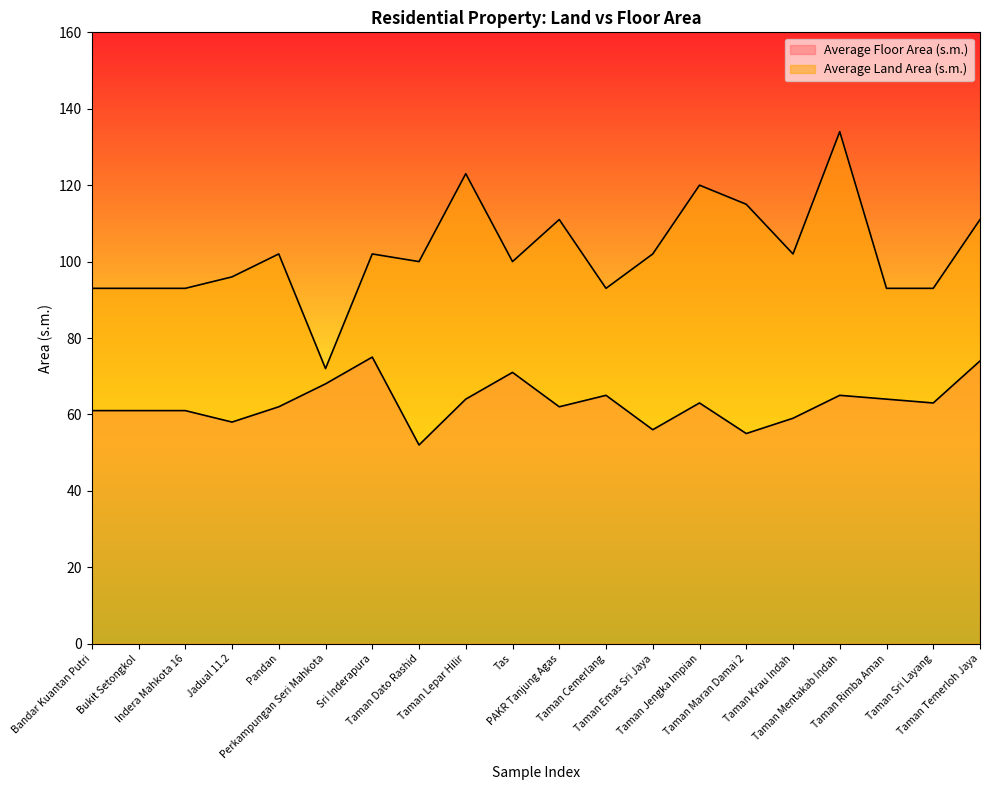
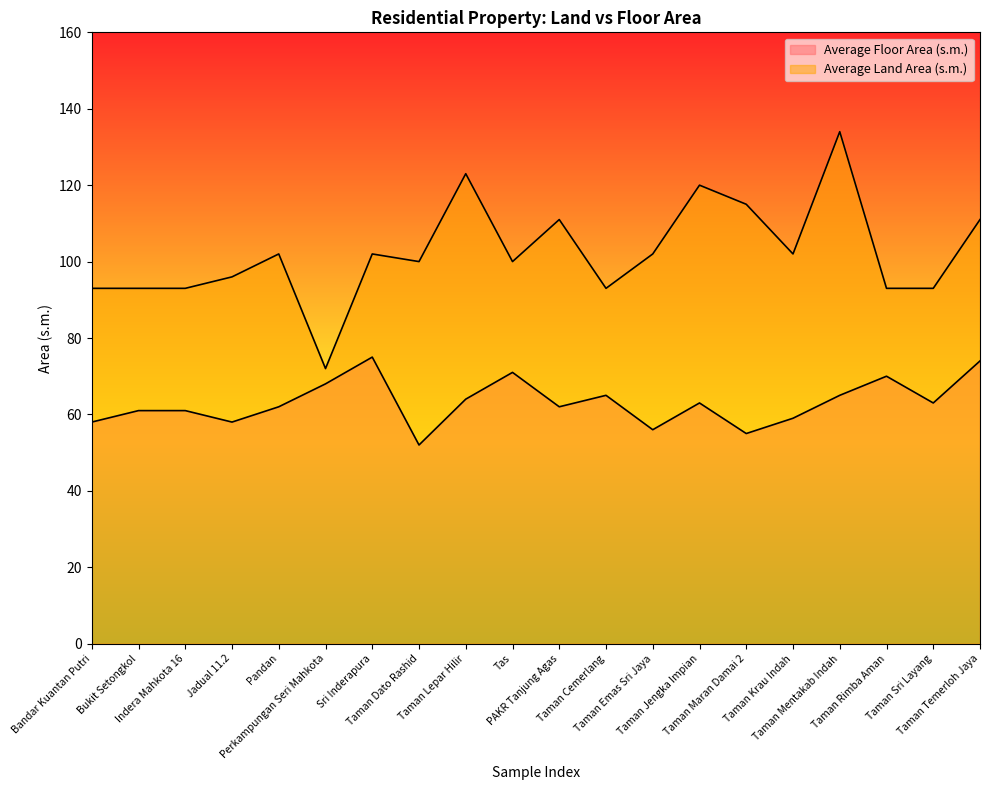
  {
    "Average Floor Area (s.m.)": {
-     "Bandar Kuantan Putri": 61,
+     "Bandar Kuantan Putri": 58,
      "Bukit Setongkol": 61,
      "Indera Mahkota 16": 61,
      "Jadual 11.2": 58,
      "Pandan": 62,
      "Perkampungan Seri Mahkota": 68,
      "Sri Inderapura": 75,
      "Taman Dato Rashid": 52,
      "Taman Lepar Hilir": 64,
      "Tas": 71,
      "PAKR Tanjung Agas": 62,
      "Taman Cemerlang": 65,
      "Taman Emas Sri Jaya": 56,
      "Taman Jengka Impian": 63,
      "Taman Maran Damai 2": 55,
      "Taman Krau Indah": 59,
      "Taman Mentakab Indah": 65,
-     "Taman Rimba Aman": 64,
+     "Taman Rimba Aman": 70,
      "Taman Sri Layang": 63,
      "Taman Temerloh Jaya": 74
    },
    "Average Land Area (s.m.)": {
      "Bandar Kuantan Putri": 93,
      "Bukit Setongkol": 93,
      "Indera Mahkota 16": 93,
      "Jadual 11.2": 96,
      "Pandan": 102,
      "Perkampungan Seri Mahkota": 72,
      "Sri Inderapura": 102,
      "Taman Dato Rashid": 100,
      "Taman Lepar Hilir": 123,
      "Tas": 100,
      "PAKR Tanjung Agas": 111,
      "Taman Cemerlang": 93,
      "Taman Emas Sri Jaya": 102,
      "Taman Jengka Impian": 120,
      "Taman Maran Damai 2": 115,
      "Taman Krau Indah": 102,
      "Taman Mentakab Indah": 134,
      "Taman Rimba Aman": 93,
      "Taman Sri Layang": 93,
      "Taman Temerloh Jaya": 111
    }
  }
